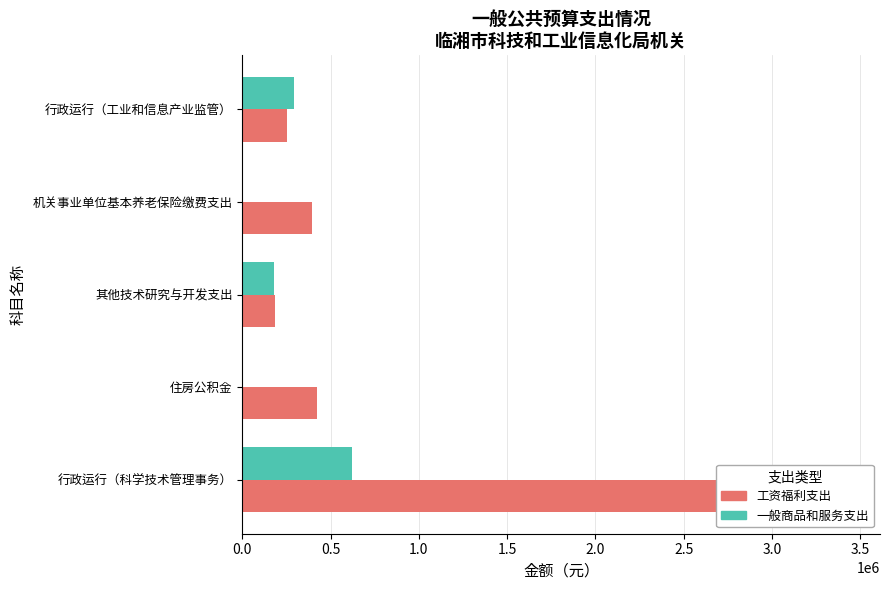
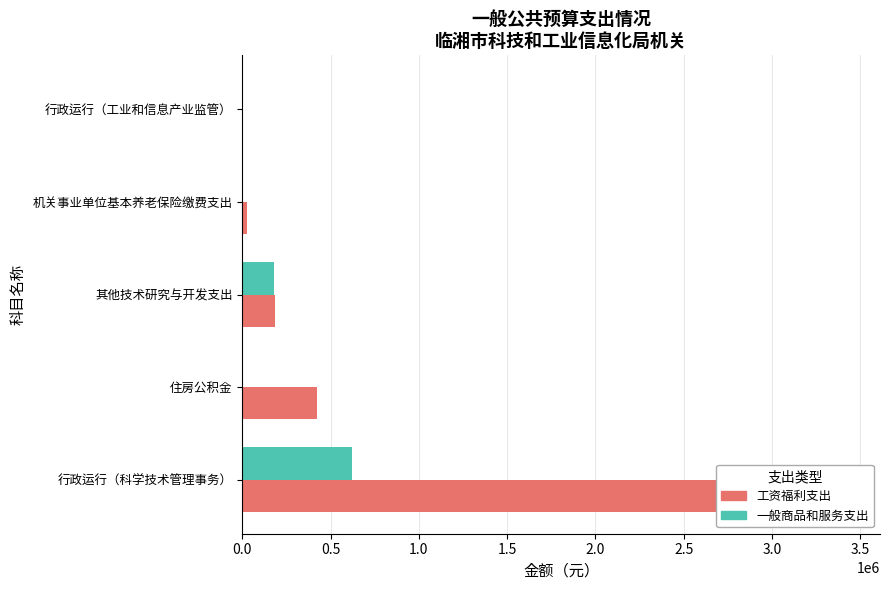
  {
    "工资福利支出": {
-     "行政运行（工业和信息产业监管）": 250000,
-     "机关事业单位基本养老保险缴费支出": 390000,
+     "行政运行（工业和信息产业监管）": 0,
+     "机关事业单位基本养老保险缴费支出": 20000,
      "其他技术研究与开发支出": 190000,
      "住房公积金": 420000
    },
    "一般商品和服务支出": {
-     "行政运行（工业和信息产业监管）": 290000,
+     "行政运行（工业和信息产业监管）": 0,
      "机关事业单位基本养老保险缴费支出": 0,
      "其他技术研究与开发支出": 180000,
      "住房公积金": 0,
      "行政运行（科学技术管理事务）": 620000
    }
  }
